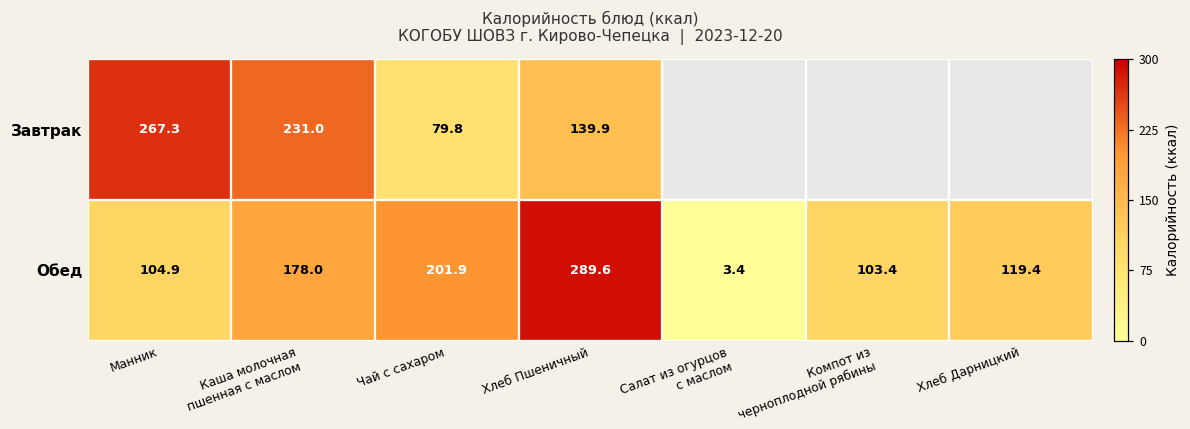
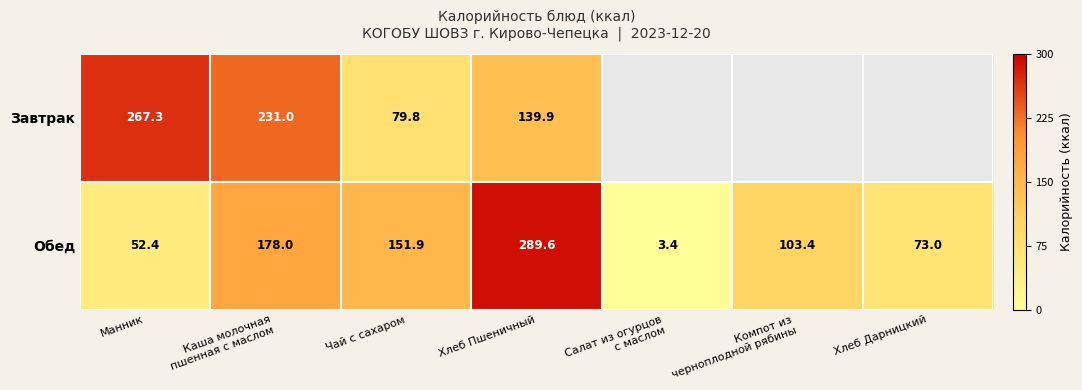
  {
    "Завтрак": {
      "Манник": 267.3,
      "Каша молочная пшенная с маслом": 231.0,
      "Чай с сахаром": 79.8,
      "Хлеб Пшеничный": 139.9
    },
    "Обед": {
-     "Манник": 104.9,
+     "Манник": 52.4,
      "Каша молочная пшенная с маслом": 178.0,
-     "Чай с сахаром": 201.9,
+     "Чай с сахаром": 151.9,
      "Хлеб Пшеничный": 289.6,
      "Салат из огурцов с маслом": 3.4,
      "Компот из черноплодной рябины": 103.4,
-     "Хлеб Дарницкий": 119.4
+     "Хлеб Дарницкий": 73.0
    }
  }
